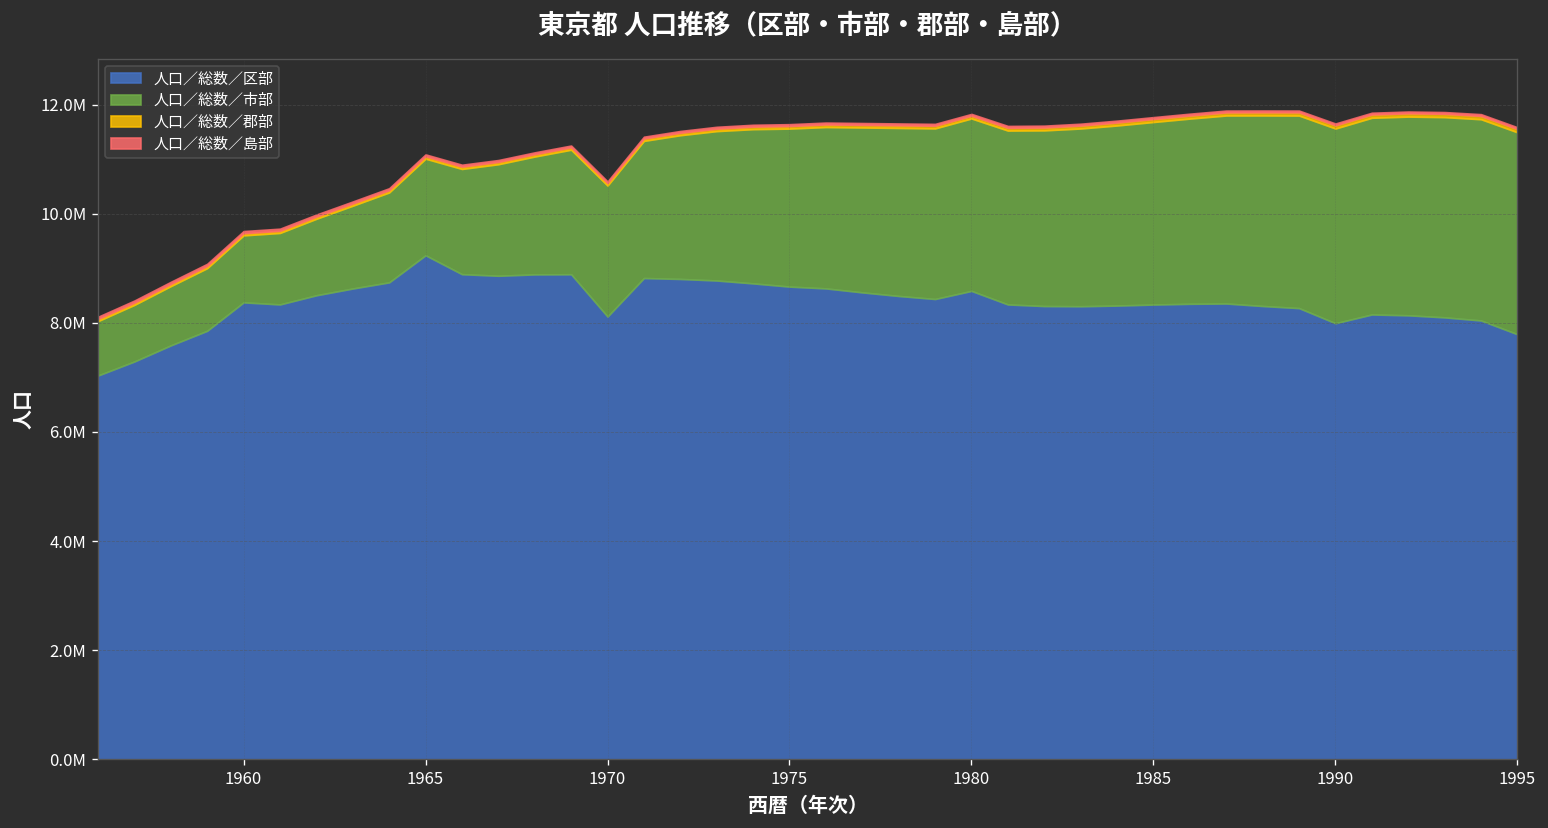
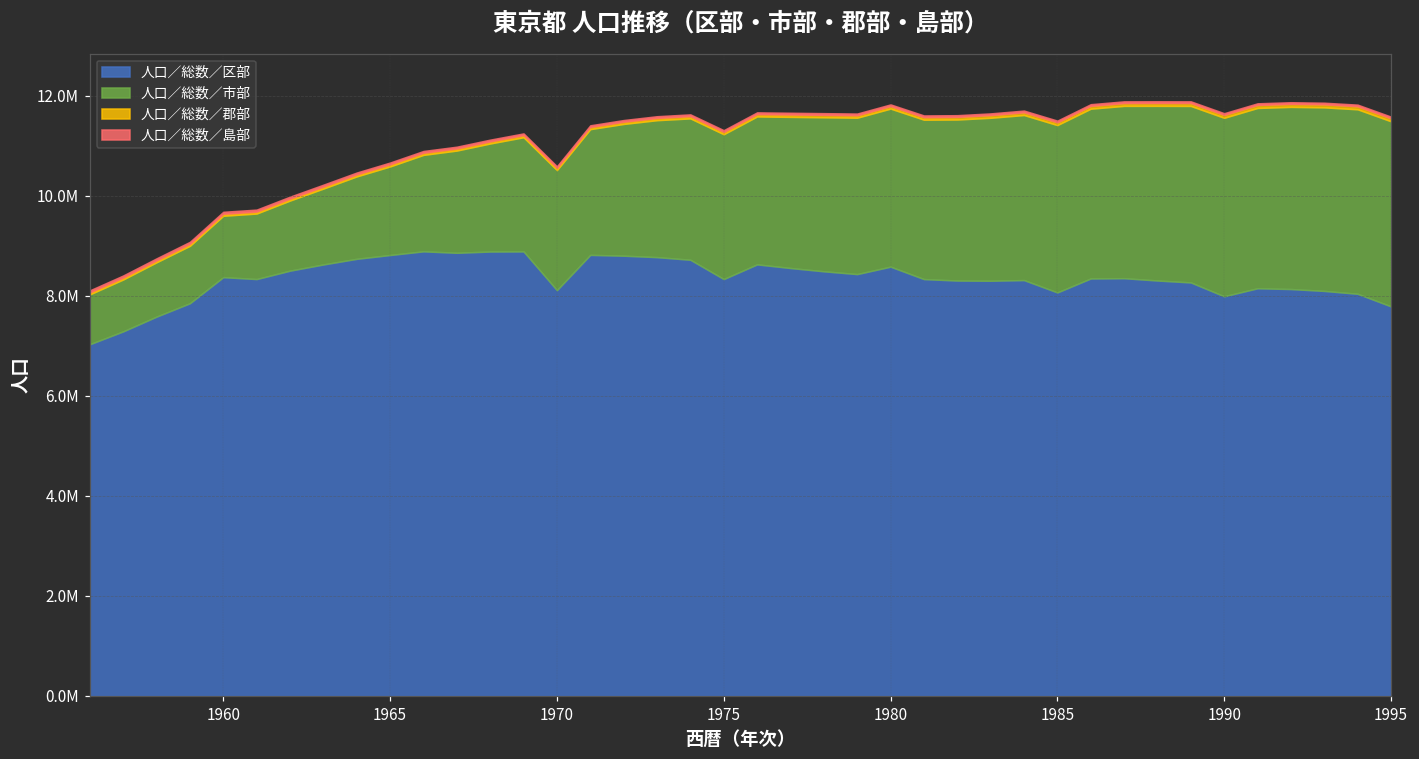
  {
    "人口／総数／区部": {
      "1960": 8400000,
-     "1965": 9200000,
+     "1965": 8800000,
      "1970": 8100000,
-     "1975": 8700000,
+     "1975": 8300000,
      "1980": 8600000,
-     "1985": 8300000,
+     "1985": 8100000,
      "1990": 8000000,
      "1995": 7800000
    },
    "人口／総数／市部": {
      "1990": 3600000,
      "1995": 3700000
    }
  }
